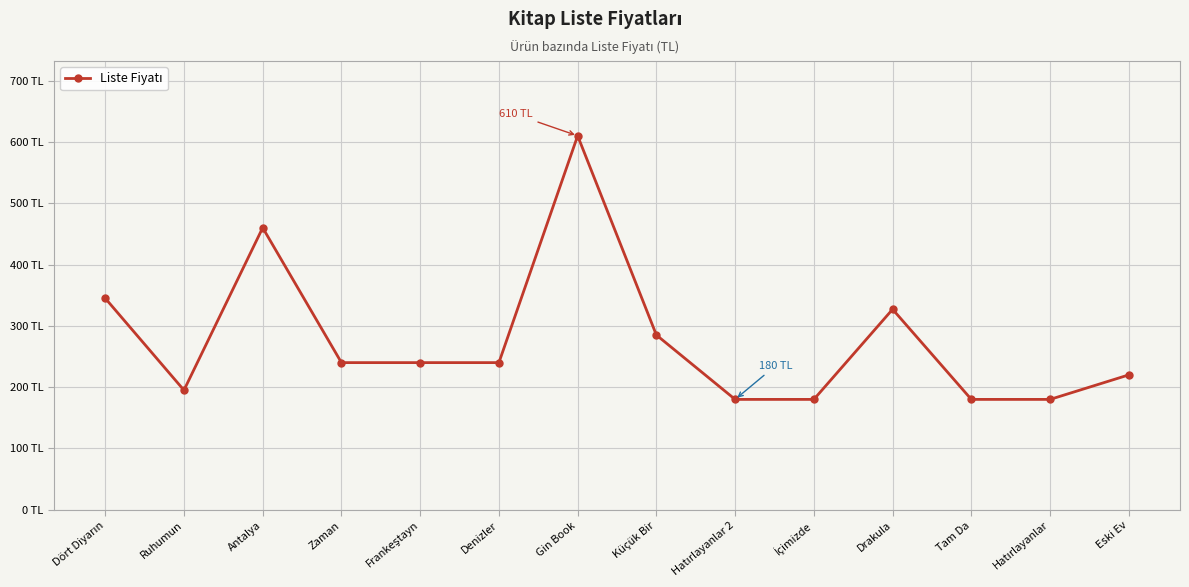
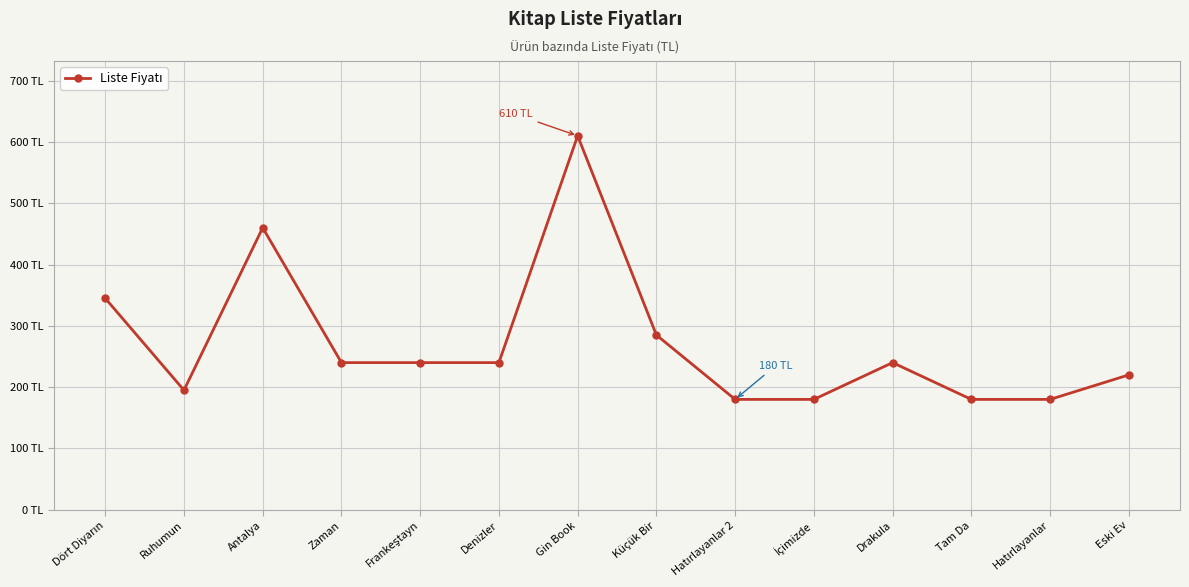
  {
    "Dört Diyarın": "350 TL",
    "Ruhumun": "200 TL",
    "Antalya": "460 TL",
    "Zaman": "240 TL",
    "Frankeştayn": "240 TL",
    "Denizler": "240 TL",
    "Küçük Bir": "290 TL",
    "İçimizde": "180 TL",
-   "Drakula": "330 TL",
+   "Drakula": "240 TL",
    "Tam Da": "180 TL",
    "Hatırlayanlar": "180 TL",
    "Eski Ev": "220 TL"
  }
